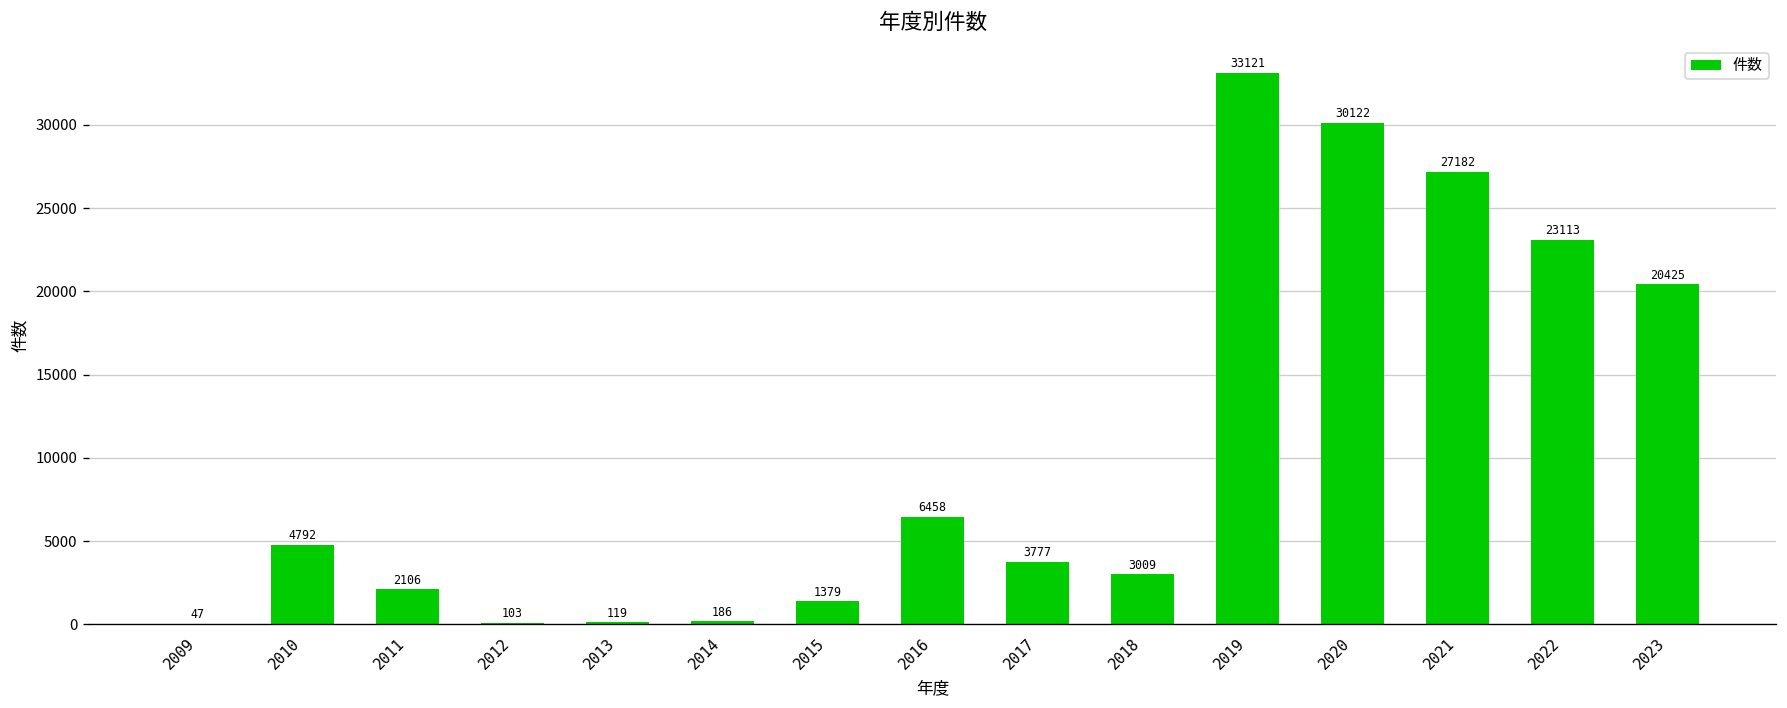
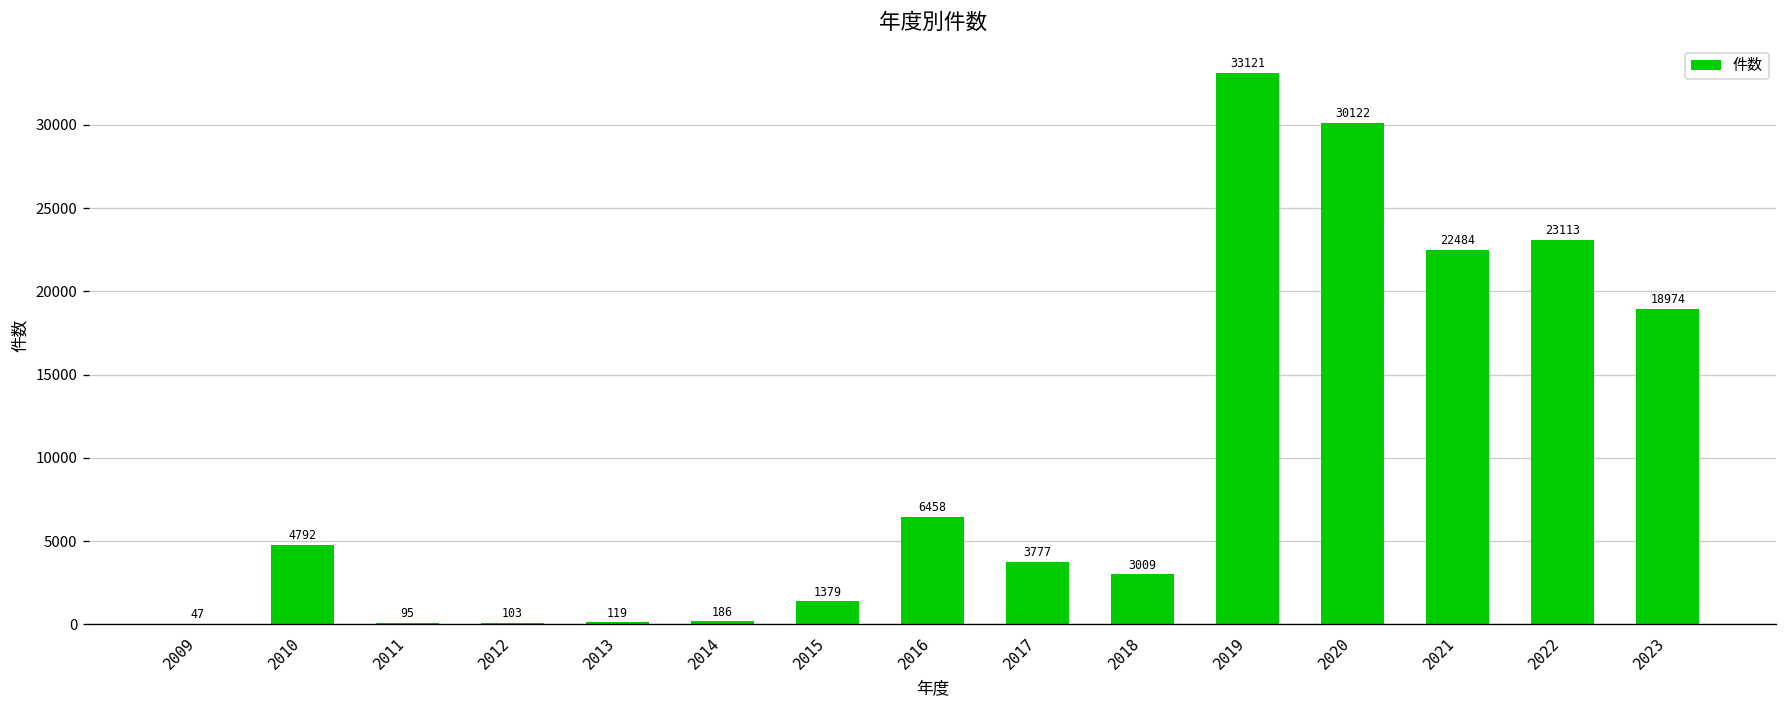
  {
    "2009": 47,
    "2010": 4792,
-   "2011": 2106,
+   "2011": 95,
    "2012": 103,
    "2013": 119,
    "2014": 186,
    "2015": 1379,
    "2016": 6458,
    "2017": 3777,
    "2018": 3009,
    "2019": 33121,
    "2020": 30122,
-   "2021": 27182,
+   "2021": 22484,
    "2022": 23113,
-   "2023": 20425
+   "2023": 18974
  }
